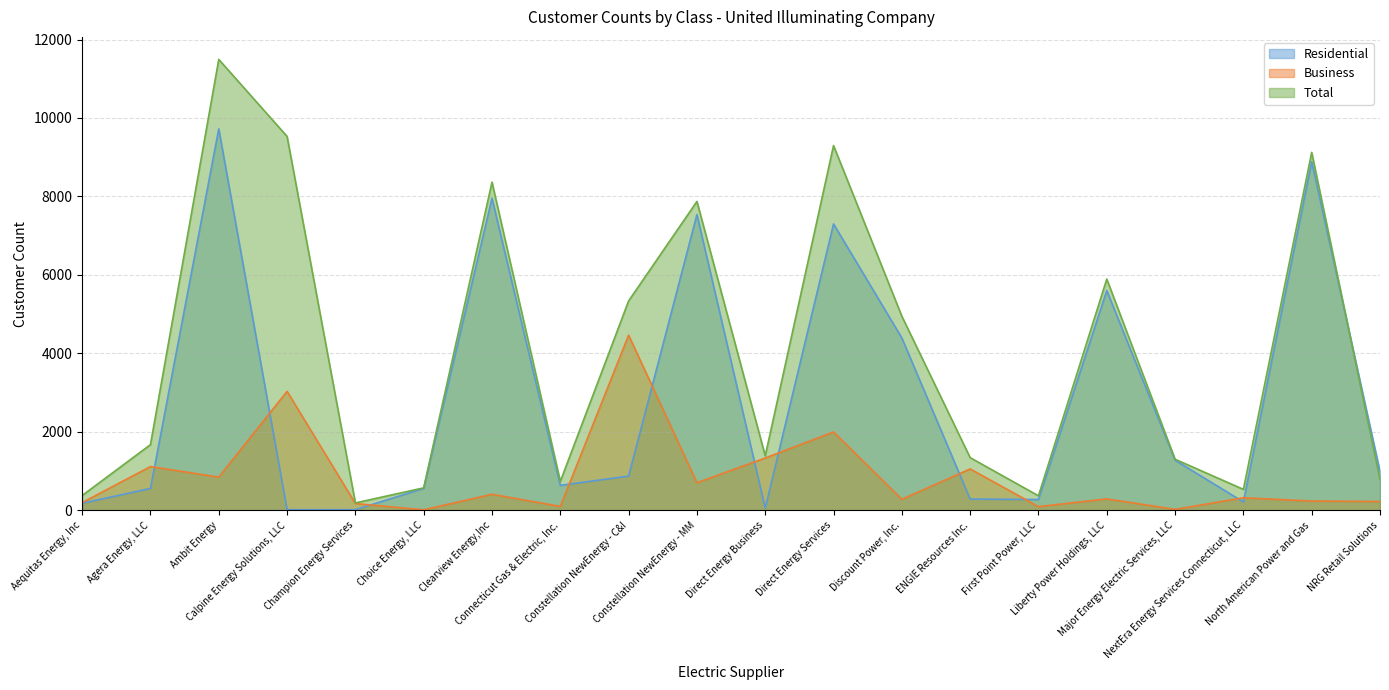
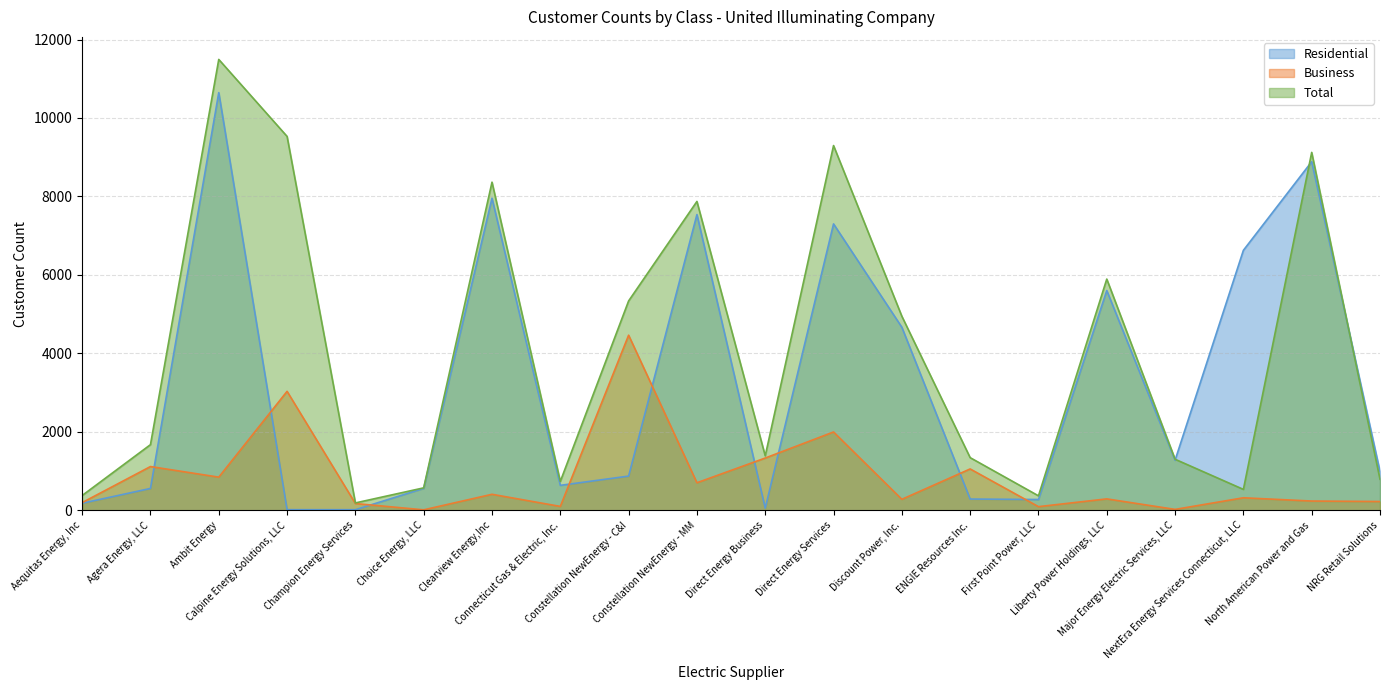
  {
    "Residential": {
      "Agera Energy, LLC": 600,
-     "Ambit Energy": 9700,
+     "Ambit Energy": 10600,
      "Calpine Energy Solutions, LLC": 0,
      "Champion Energy Services": 0,
      "Clearview Energy,Inc": 8000,
      "Connecticut Gas & Electric, Inc.": 600,
      "Constellation NewEnergy - C&I": 900,
      "Constellation NewEnergy - MM": 7500,
      "Direct Energy Business": 100,
      "Direct Energy Services": 7300,
-     "Discount Power, Inc.": 4400,
+     "Discount Power, Inc.": 4700,
      "ENGIE Resources Inc.": 300,
      "First Point Power, LLC": 300,
      "Liberty Power Holdings, LLC": 5600,
-     "NextEra Energy Services Connecticut, LLC": 200,
+     "NextEra Energy Services Connecticut, LLC": 6600,
      "North American Power and Gas": 8900,
      "NRG Retail Solutions": 1000
    },
    "Business": {
      "Agera Energy, LLC": 1100,
      "Ambit Energy": 800,
      "Calpine Energy Solutions, LLC": 3000,
      "Choice Energy, LLC": 0,
      "Clearview Energy,Inc": 400,
      "Connecticut Gas & Electric, Inc.": 100,
      "Constellation NewEnergy - C&I": 4500,
      "Constellation NewEnergy - MM": 700,
      "Direct Energy Services": 2000,
      "Discount Power, Inc.": 300,
      "ENGIE Resources Inc.": 1100,
      "First Point Power, LLC": 100,
      "Liberty Power Holdings, LLC": 300,
      "Major Energy Electric Services, LLC": 0,
      "NextEra Energy Services Connecticut, LLC": 300,
      "North American Power and Gas": 200,
      "NRG Retail Solutions": 200
    },
    "Total": {
      "Aequitas Energy, Inc": 400,
      "Agera Energy, LLC": 1700,
      "Ambit Energy": 11500,
      "Calpine Energy Solutions, LLC": 9500,
      "Clearview Energy,Inc": 8400,
      "Connecticut Gas & Electric, Inc.": 700,
      "Constellation NewEnergy - C&I": 5300,
      "Constellation NewEnergy - MM": 7900,
      "Direct Energy Services": 9300,
      "Discount Power, Inc.": 4900,
      "ENGIE Resources Inc.": 1300,
      "First Point Power, LLC": 400,
      "Liberty Power Holdings, LLC": 5900,
      "NextEra Energy Services Connecticut, LLC": 500,
      "North American Power and Gas": 9100,
      "NRG Retail Solutions": 800
    }
  }
